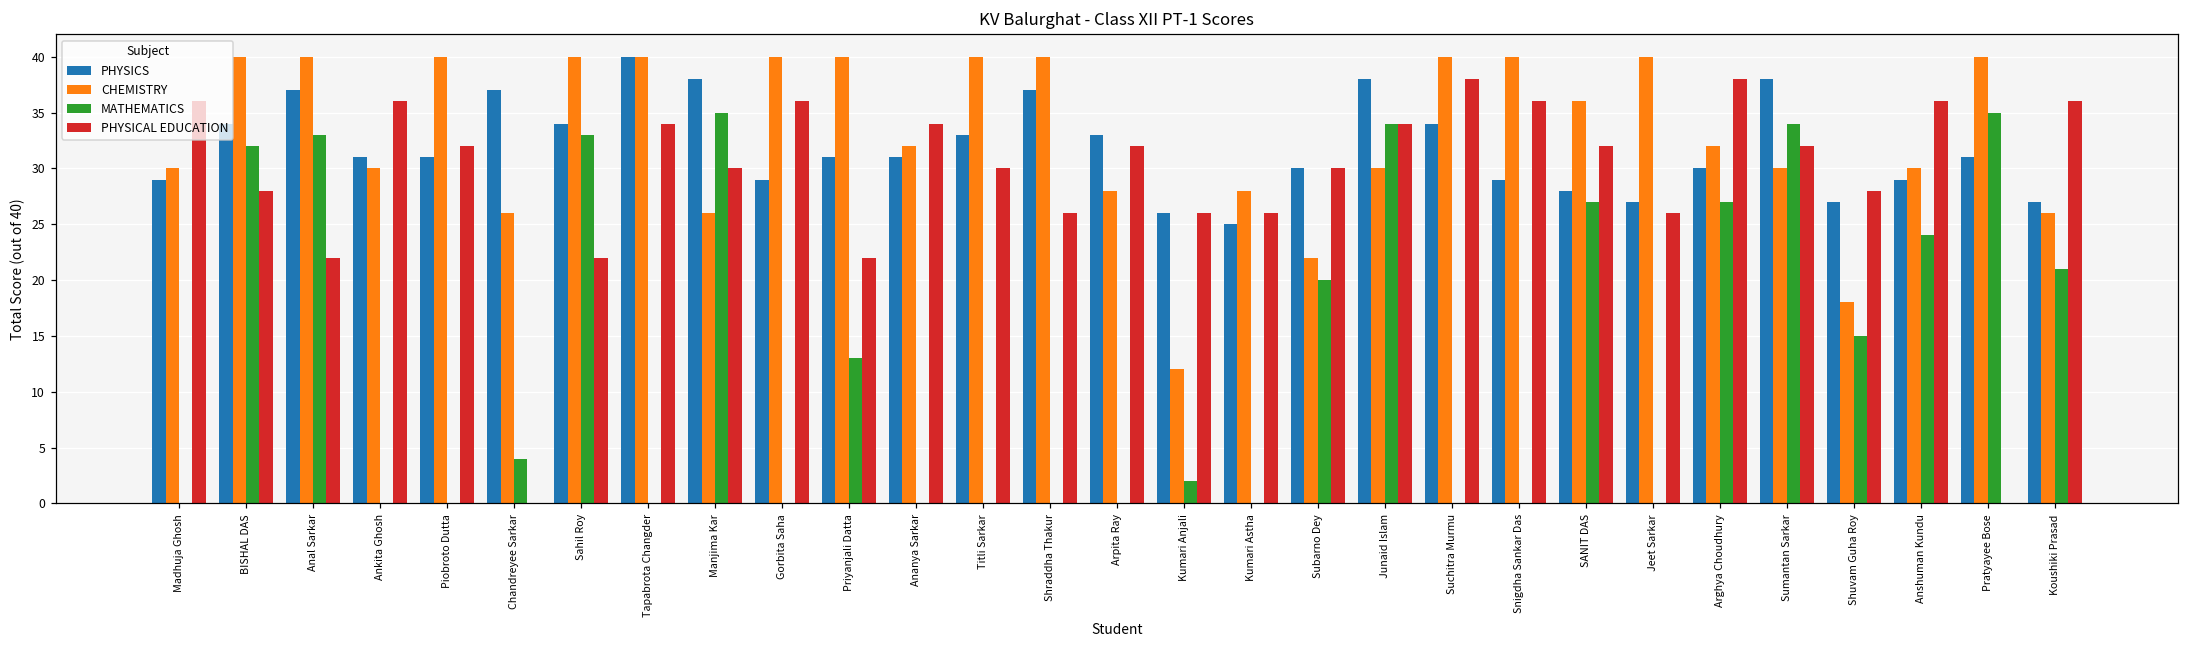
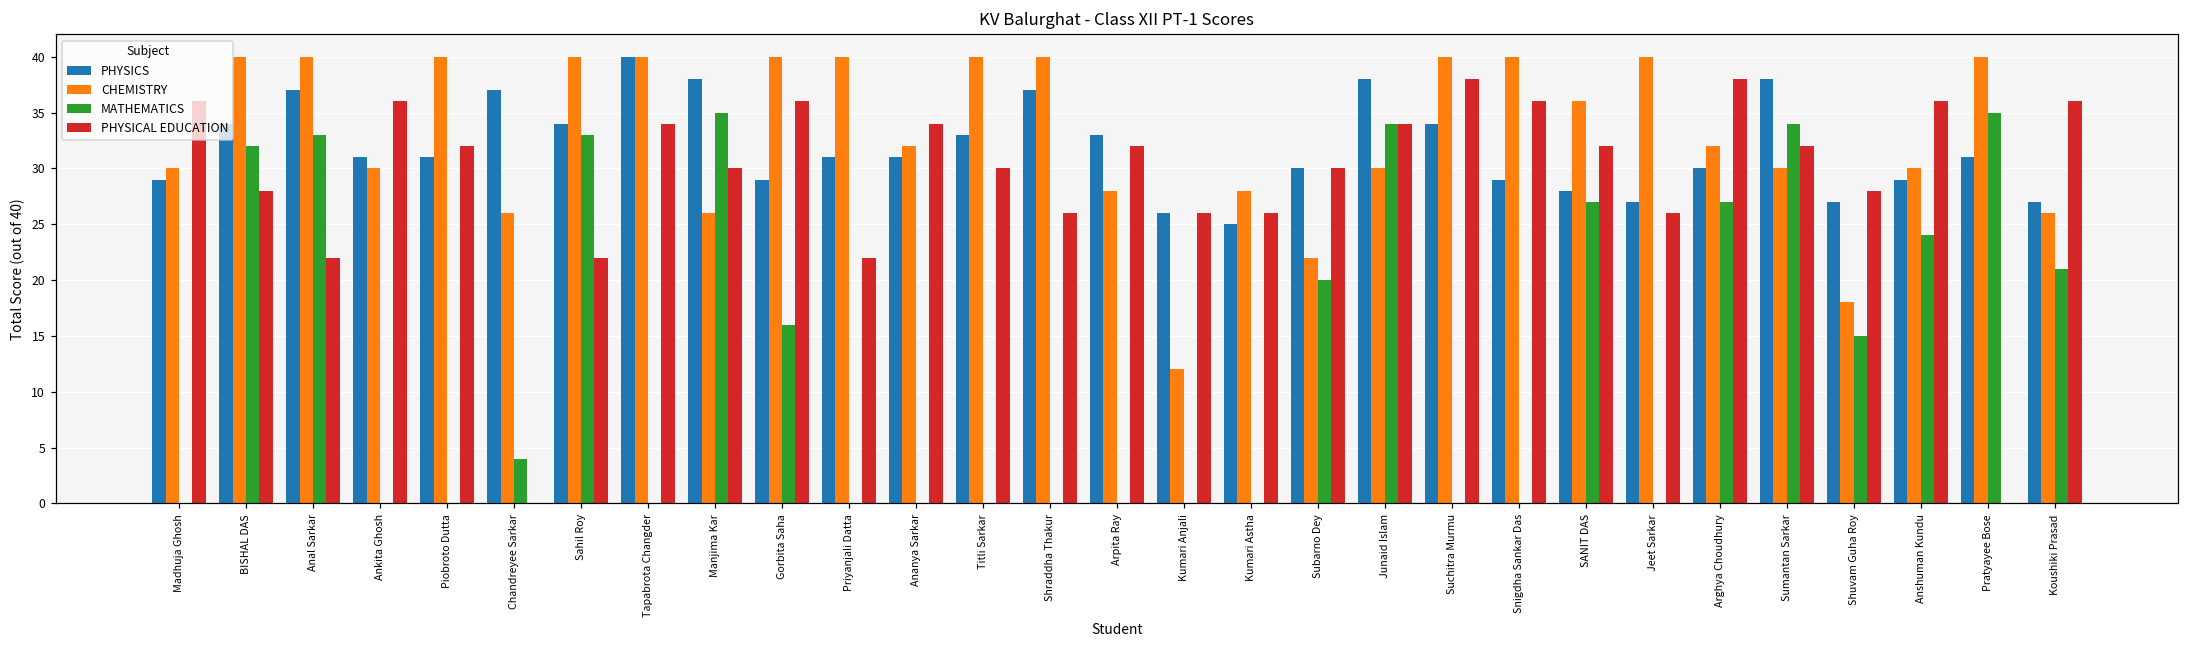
  {
    "PHYSICS": {
      "Madhuja Ghosh": 29,
      "Anal Sarkar": 37,
      "Ankita Ghosh": 31,
      "Piobroto Dutta": 31,
      "Chandreyee Sarkar": 37,
      "Sahil Roy": 34,
      "Tapabrota Changder": 40,
      "Manjima Kar": 38,
      "Gorbita Saha": 29,
      "Priyanjali Datta": 31,
      "Ananya Sarkar": 31,
      "Titli Sarkar": 33,
      "Shraddha Thakur": 37,
      "Arpita Ray": 33,
      "Kumari Anjali": 26,
      "Kumari Astha": 25,
      "Subarno Dey": 30,
      "Junaid Islam": 38,
      "Suchitra Murmu": 34,
      "Snigdha Sankar Das": 29,
      "SANIT DAS": 28,
      "Jeet Sarkar": 27,
      "Arghya Choudhury": 30,
      "Sumantan Sarkar": 38,
      "Shuvam Guha Roy": 27,
      "Anshuman Kundu": 29,
      "Pratyayee Bose": 31,
      "Koushiki Prasad": 27
    },
    "CHEMISTRY": {
      "Madhuja Ghosh": 30,
      "BISHAL DAS": 40,
      "Anal Sarkar": 40,
      "Ankita Ghosh": 30,
      "Piobroto Dutta": 40,
      "Chandreyee Sarkar": 26,
      "Sahil Roy": 40,
      "Tapabrota Changder": 40,
      "Manjima Kar": 26,
      "Gorbita Saha": 40,
      "Priyanjali Datta": 40,
      "Ananya Sarkar": 32,
      "Titli Sarkar": 40,
      "Shraddha Thakur": 40,
      "Arpita Ray": 28,
      "Kumari Anjali": 12,
      "Kumari Astha": 28,
      "Subarno Dey": 22,
      "Junaid Islam": 30,
      "Suchitra Murmu": 40,
      "Snigdha Sankar Das": 40,
      "SANIT DAS": 36,
      "Jeet Sarkar": 40,
      "Arghya Choudhury": 32,
      "Sumantan Sarkar": 30,
      "Shuvam Guha Roy": 18,
      "Anshuman Kundu": 30,
      "Pratyayee Bose": 40,
      "Koushiki Prasad": 26
    },
    "MATHEMATICS": {
      "Madhuja Ghosh": 0,
      "BISHAL DAS": 32,
      "Anal Sarkar": 33,
      "Ankita Ghosh": 0,
      "Piobroto Dutta": 0,
      "Chandreyee Sarkar": 4,
      "Sahil Roy": 33,
      "Tapabrota Changder": 0,
      "Manjima Kar": 35,
-     "Gorbita Saha": 0,
-     "Priyanjali Datta": 13,
+     "Gorbita Saha": 16,
+     "Priyanjali Datta": 0,
      "Ananya Sarkar": 0,
      "Titli Sarkar": 0,
      "Shraddha Thakur": 0,
      "Arpita Ray": 0,
-     "Kumari Anjali": 2,
+     "Kumari Anjali": 0,
      "Kumari Astha": 0,
      "Subarno Dey": 20,
      "Junaid Islam": 34,
      "Suchitra Murmu": 0,
      "Snigdha Sankar Das": 0,
      "SANIT DAS": 27,
      "Jeet Sarkar": 0,
      "Arghya Choudhury": 27,
      "Sumantan Sarkar": 34,
      "Shuvam Guha Roy": 15,
      "Anshuman Kundu": 24,
      "Pratyayee Bose": 35,
      "Koushiki Prasad": 21
    },
    "PHYSICAL EDUCATION": {
      "BISHAL DAS": 28,
      "Anal Sarkar": 22,
      "Ankita Ghosh": 36,
      "Piobroto Dutta": 32,
      "Chandreyee Sarkar": 0,
      "Sahil Roy": 22,
      "Tapabrota Changder": 34,
      "Manjima Kar": 30,
      "Gorbita Saha": 36,
      "Priyanjali Datta": 22,
      "Ananya Sarkar": 34,
      "Titli Sarkar": 30,
      "Shraddha Thakur": 26,
      "Arpita Ray": 32,
      "Kumari Anjali": 26,
      "Kumari Astha": 26,
      "Subarno Dey": 30,
      "Junaid Islam": 34,
      "Suchitra Murmu": 38,
      "Snigdha Sankar Das": 36,
      "SANIT DAS": 32,
      "Jeet Sarkar": 26,
      "Arghya Choudhury": 38,
      "Sumantan Sarkar": 32,
      "Shuvam Guha Roy": 28,
      "Anshuman Kundu": 36,
      "Pratyayee Bose": 0,
      "Koushiki Prasad": 36
    }
  }
